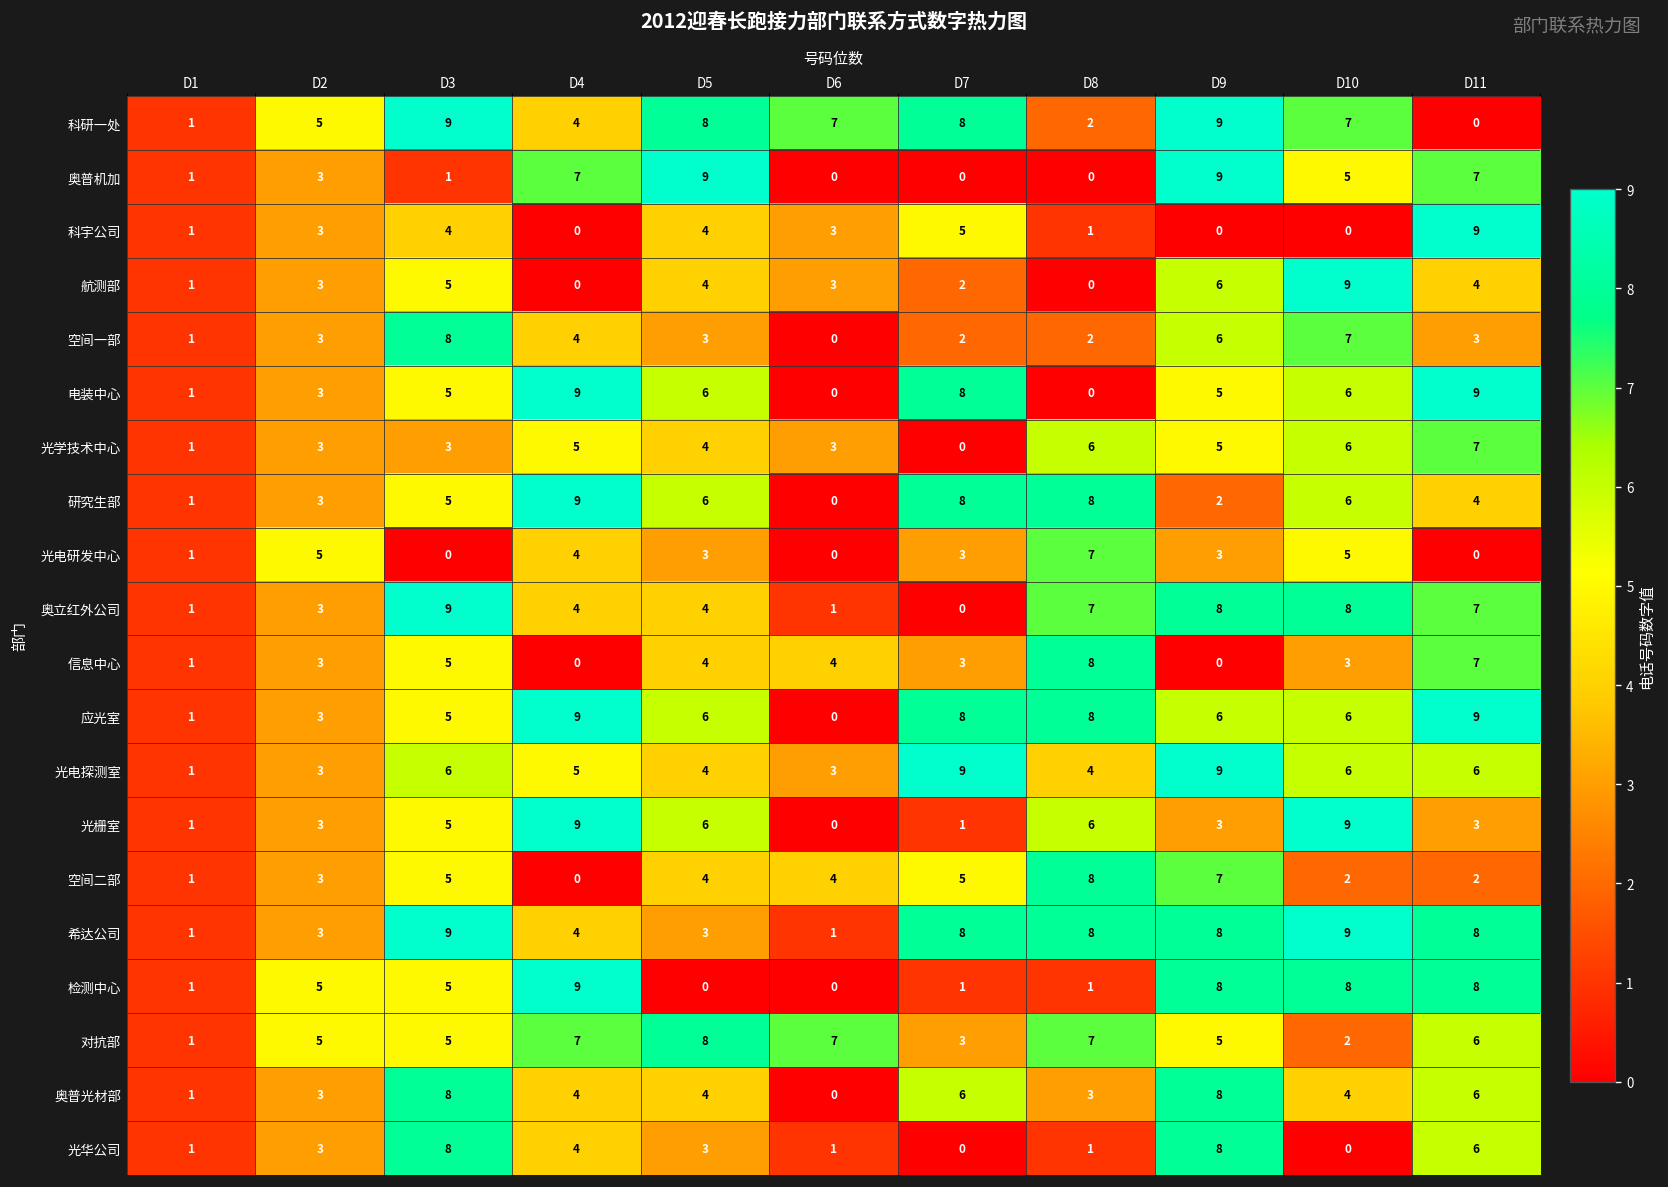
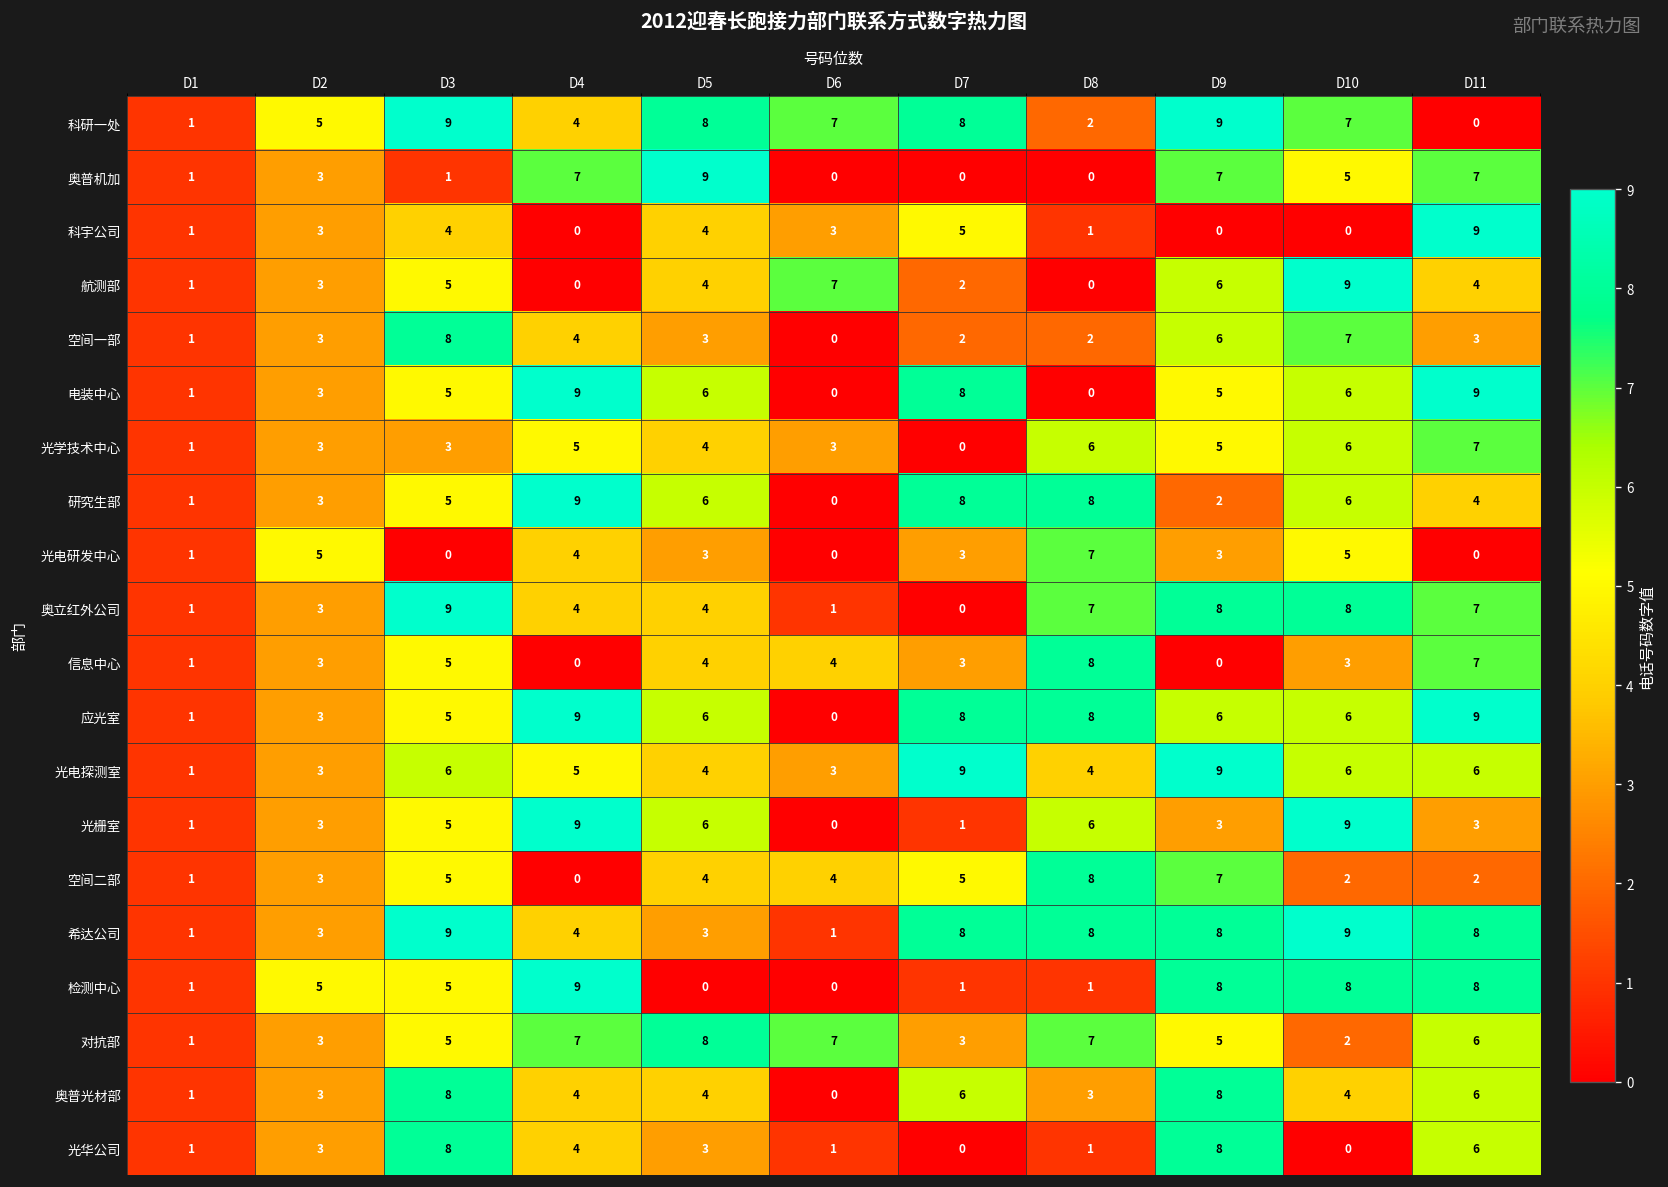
  {
    "奥普机加": {
      "D1": 1,
      "D2": 3,
      "D3": 1,
      "D4": 7,
      "D5": 9,
      "D6": 0,
      "D7": 0,
      "D8": 0,
-     "D9": 9,
+     "D9": 7,
      "D10": 5,
      "D11": 7
    },
    "航测部": {
      "D1": 1,
      "D2": 3,
      "D3": 5,
      "D4": 0,
      "D5": 4,
-     "D6": 3,
+     "D6": 7,
      "D7": 2,
      "D8": 0,
      "D9": 6,
      "D10": 9,
      "D11": 4
    },
    "对抗部": {
      "D1": 1,
-     "D2": 5,
+     "D2": 3,
      "D3": 5,
      "D4": 7,
      "D5": 8,
      "D6": 7,
      "D7": 3,
      "D8": 7,
      "D9": 5,
      "D10": 2,
      "D11": 6
    }
  }
